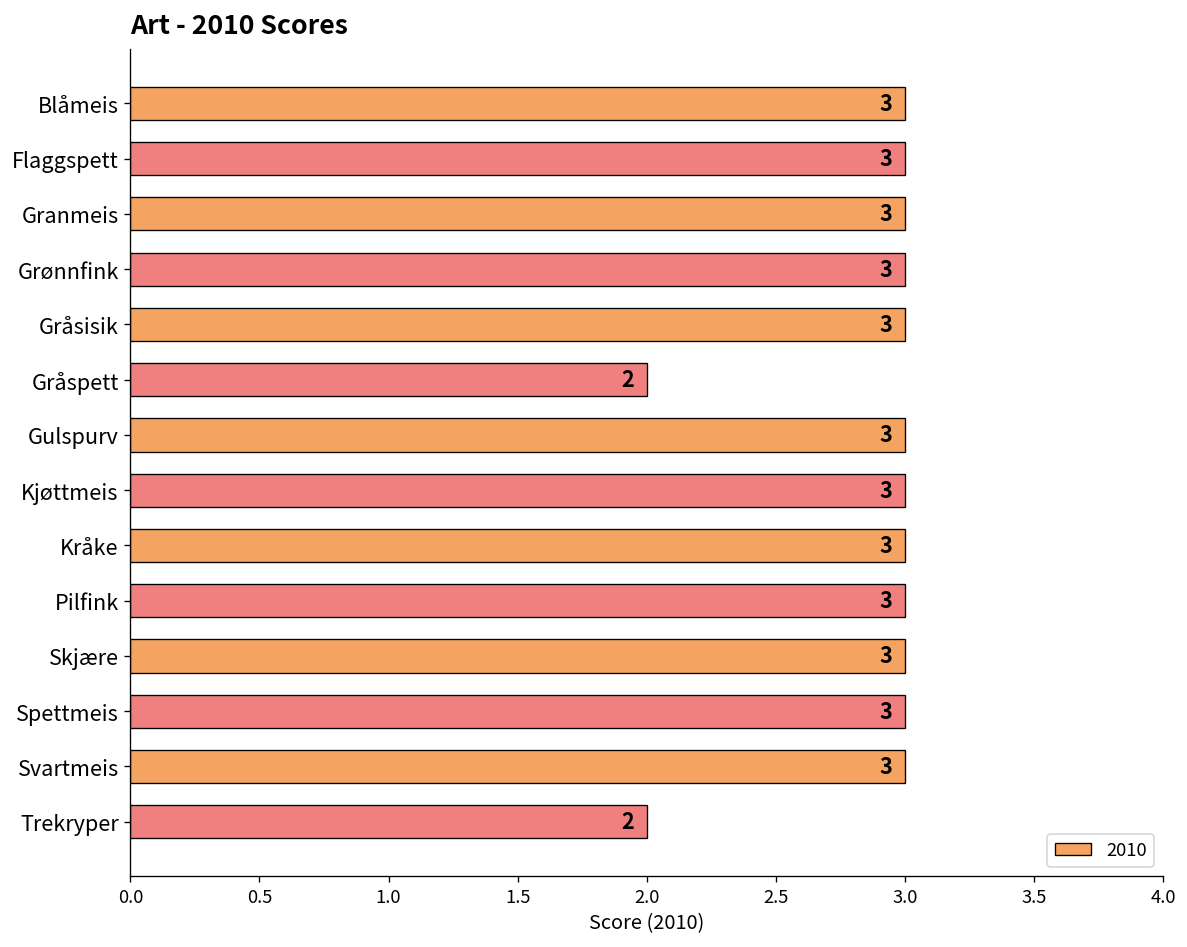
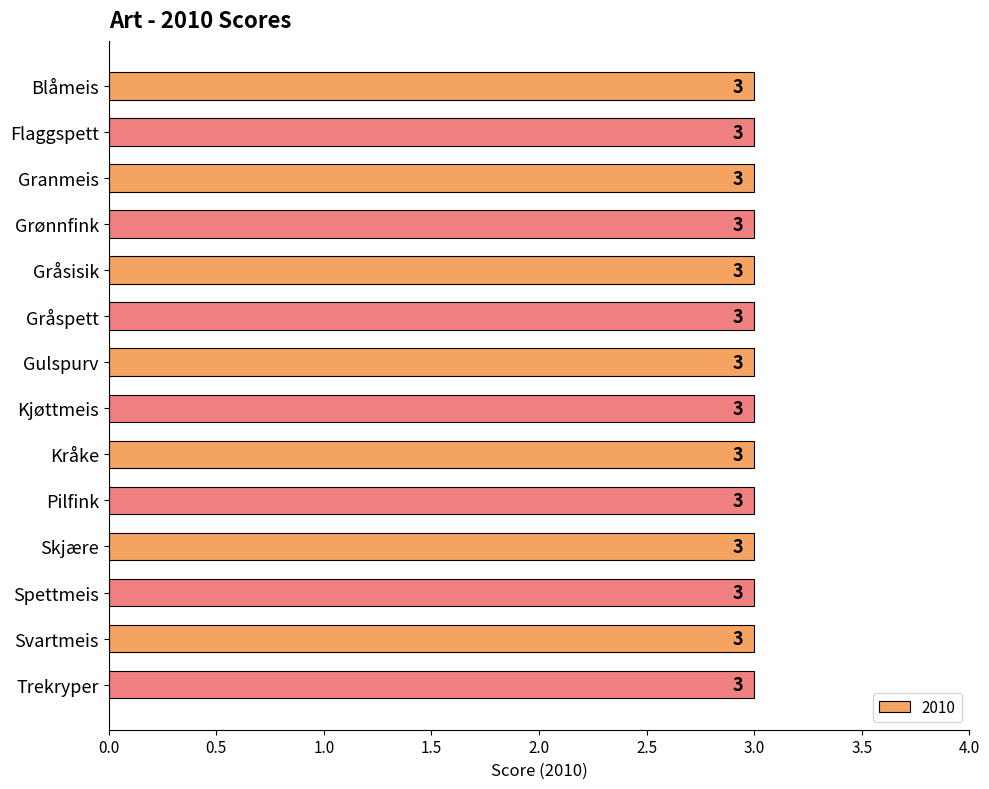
  {
    "Blåmeis": 3,
    "Flaggspett": 3,
    "Granmeis": 3,
    "Grønnfink": 3,
    "Gråsisik": 3,
-   "Gråspett": 2,
+   "Gråspett": 3,
    "Gulspurv": 3,
    "Kjøttmeis": 3,
    "Kråke": 3,
    "Pilfink": 3,
    "Skjære": 3,
    "Spettmeis": 3,
    "Svartmeis": 3,
-   "Trekryper": 2
+   "Trekryper": 3
  }
